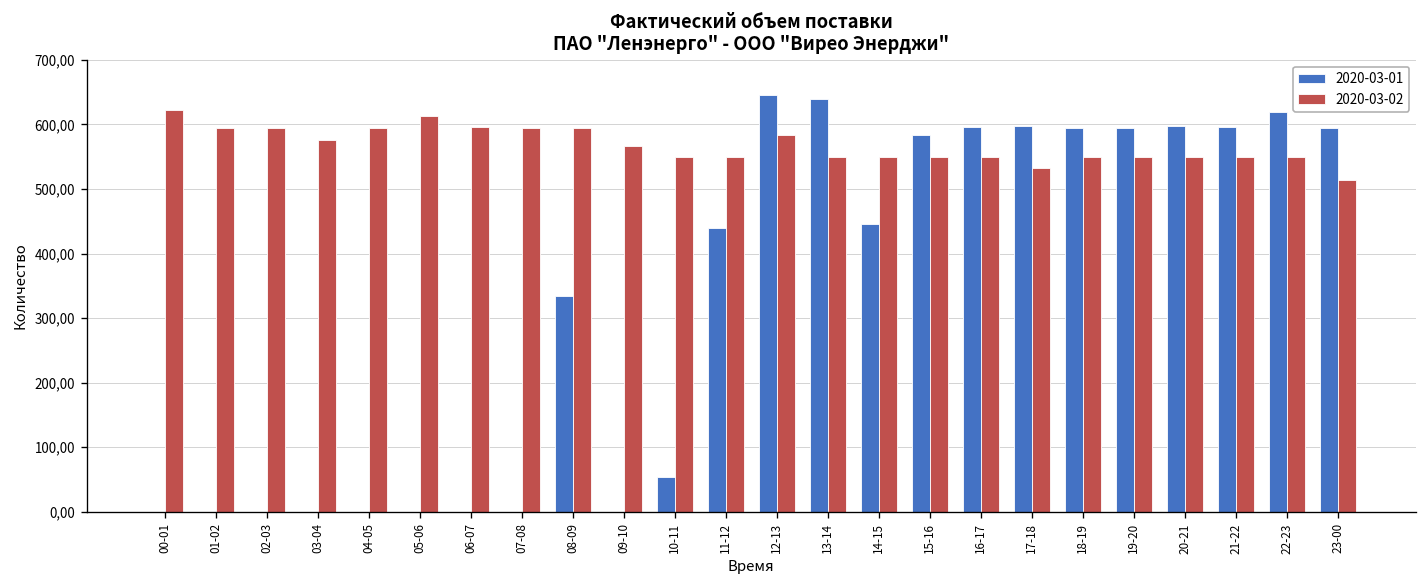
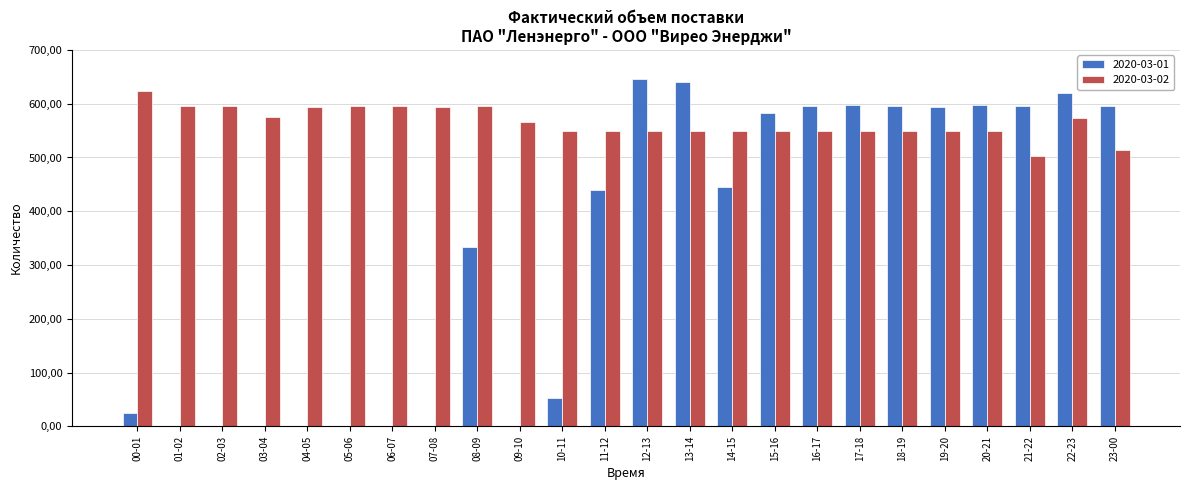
  {
    "2020-03-01": {
-     "00-01": 0,
+     "00-01": 2000,
      "01-02": 0,
      "02-03": 0,
      "03-04": 0,
      "04-05": 0,
      "05-06": 0,
      "06-07": 0,
      "07-08": 0,
      "08-09": 33000,
      "09-10": 0,
      "10-11": 5000,
      "11-12": 44000,
      "12-13": 65000,
      "13-14": 64000,
      "14-15": 45000,
      "15-16": 58000,
      "16-17": 60000,
      "17-18": 60000,
      "18-19": 60000,
      "19-20": 59000,
      "20-21": 60000,
      "21-22": 60000,
      "22-23": 62000,
      "23-00": 60000
    },
    "2020-03-02": {
      "00-01": 62000,
      "01-02": 60000,
      "02-03": 60000,
      "03-04": 58000,
      "04-05": 59000,
-     "05-06": 61000,
+     "05-06": 60000,
      "06-07": 60000,
      "07-08": 59000,
      "08-09": 60000,
      "09-10": 57000,
      "10-11": 55000,
      "11-12": 55000,
-     "12-13": 58000,
+     "12-13": 55000,
      "13-14": 55000,
      "14-15": 55000,
      "15-16": 55000,
      "16-17": 55000,
-     "17-18": 53000,
+     "17-18": 55000,
      "18-19": 55000,
      "19-20": 55000,
      "20-21": 55000,
-     "21-22": 55000,
-     "22-23": 55000,
+     "21-22": 50000,
+     "22-23": 57000,
      "23-00": 51000
    }
  }
